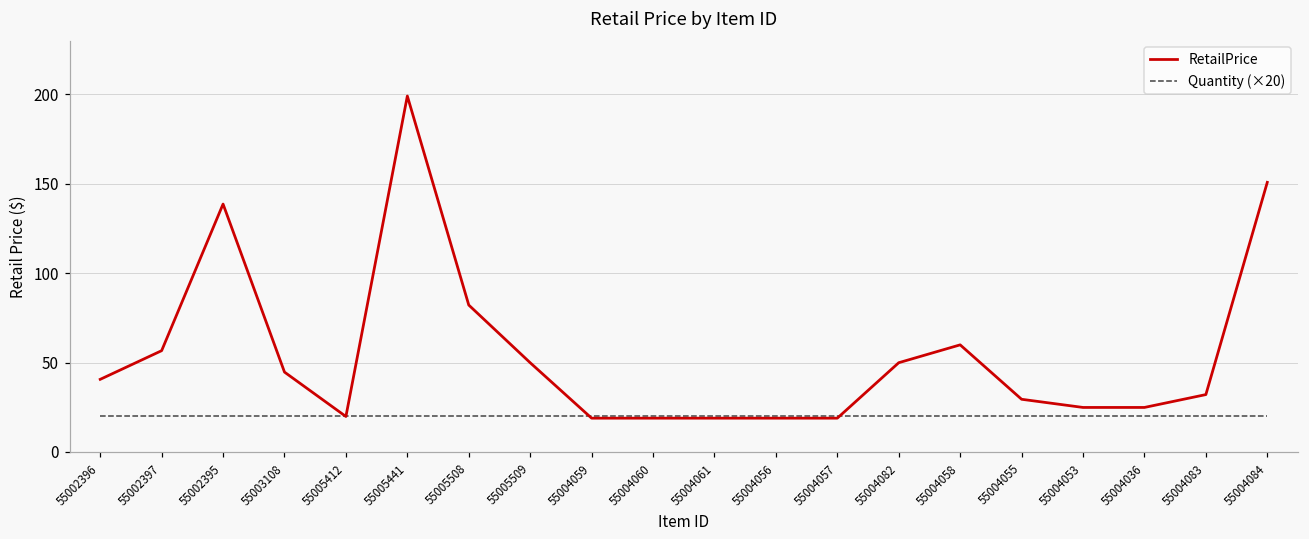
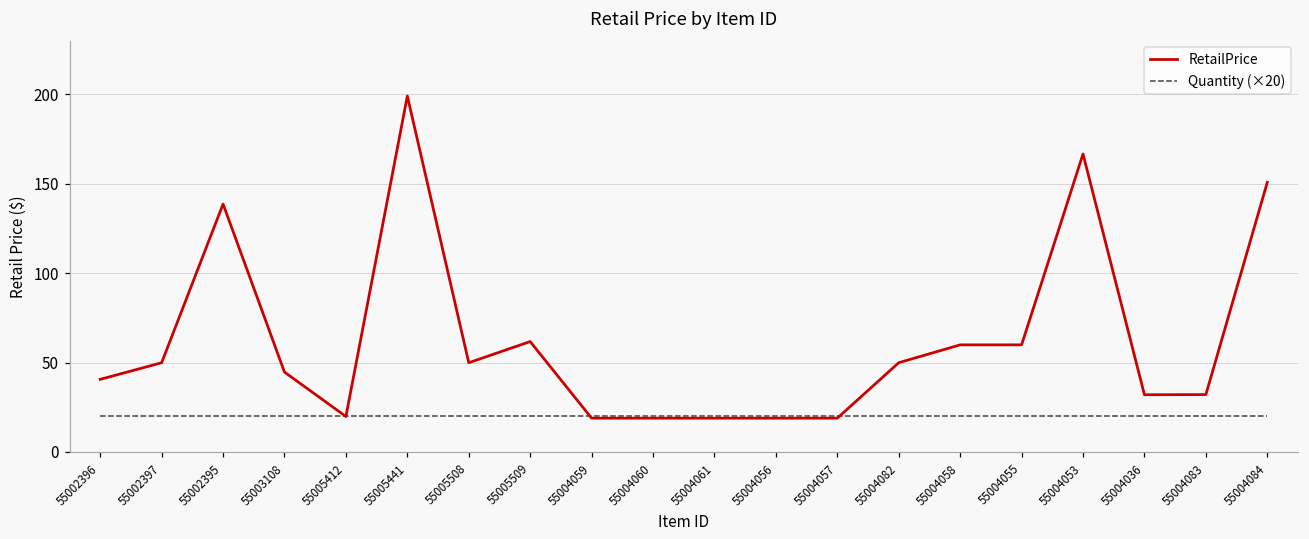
  {
    "RetailPrice": {
      "55002396": 41,
-     "55002397": 57,
+     "55002397": 50,
      "55002395": 139,
      "55003108": 45,
      "55005441": 199,
-     "55005508": 82,
-     "55005509": 50,
+     "55005508": 50,
+     "55005509": 62,
      "55004082": 50,
      "55004058": 60,
-     "55004055": 29,
-     "55004053": 25,
-     "55004036": 25,
+     "55004055": 60,
+     "55004053": 167,
+     "55004036": 32,
      "55004083": 32,
      "55004084": 151
    },
    "Quantity (×20)": {
      "55002396": 20,
      "55002397": 20,
      "55002395": 20,
      "55003108": 20,
      "55005441": 20,
      "55005508": 20,
      "55005509": 20,
      "55004082": 20,
      "55004058": 20,
      "55004055": 20,
      "55004053": 20,
      "55004036": 20,
      "55004083": 20,
      "55004084": 20
    }
  }
